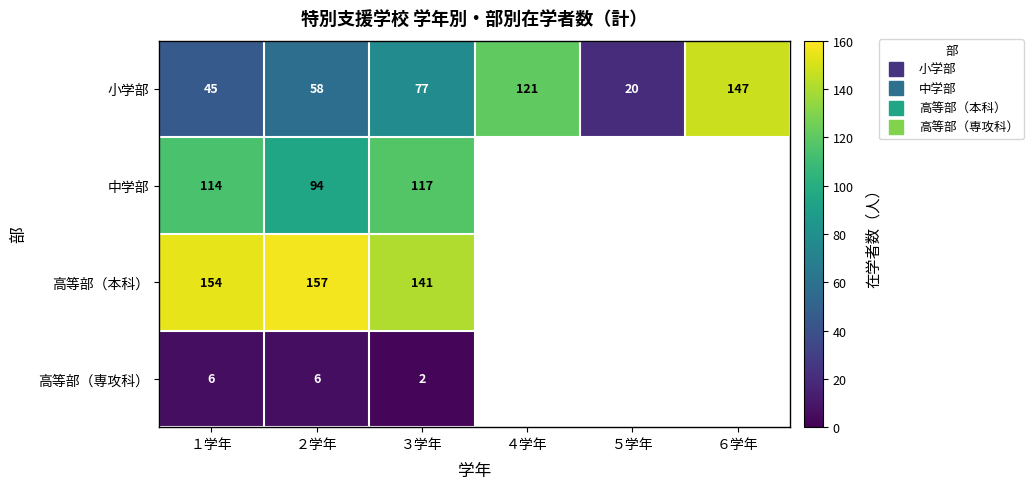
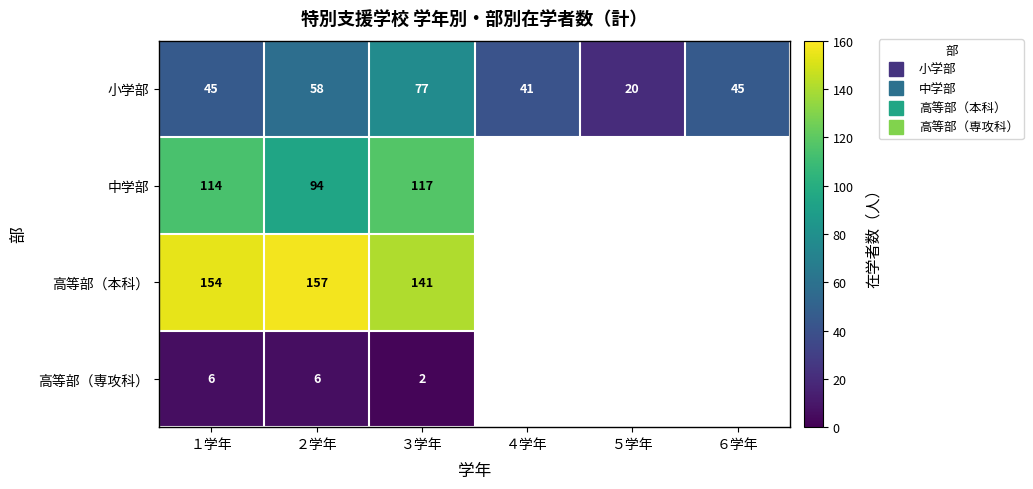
  {
    "小学部": {
      "１学年": 45,
      "２学年": 58,
      "３学年": 77,
-     "４学年": 121,
+     "４学年": 41,
      "５学年": 20,
-     "６学年": 147
+     "６学年": 45
    },
    "中学部": {
      "１学年": 114,
      "２学年": 94,
      "３学年": 117
    },
    "高等部（本科）": {
      "１学年": 154,
      "２学年": 157,
      "３学年": 141
    },
    "高等部（専攻科）": {
      "１学年": 6,
      "２学年": 6,
      "３学年": 2
    }
  }
